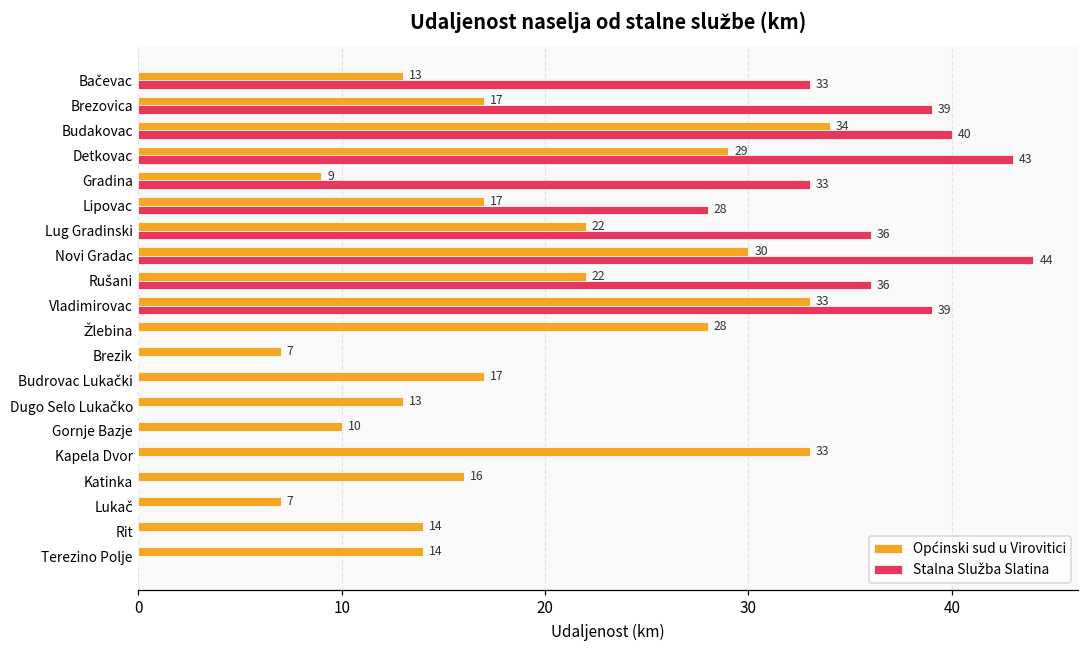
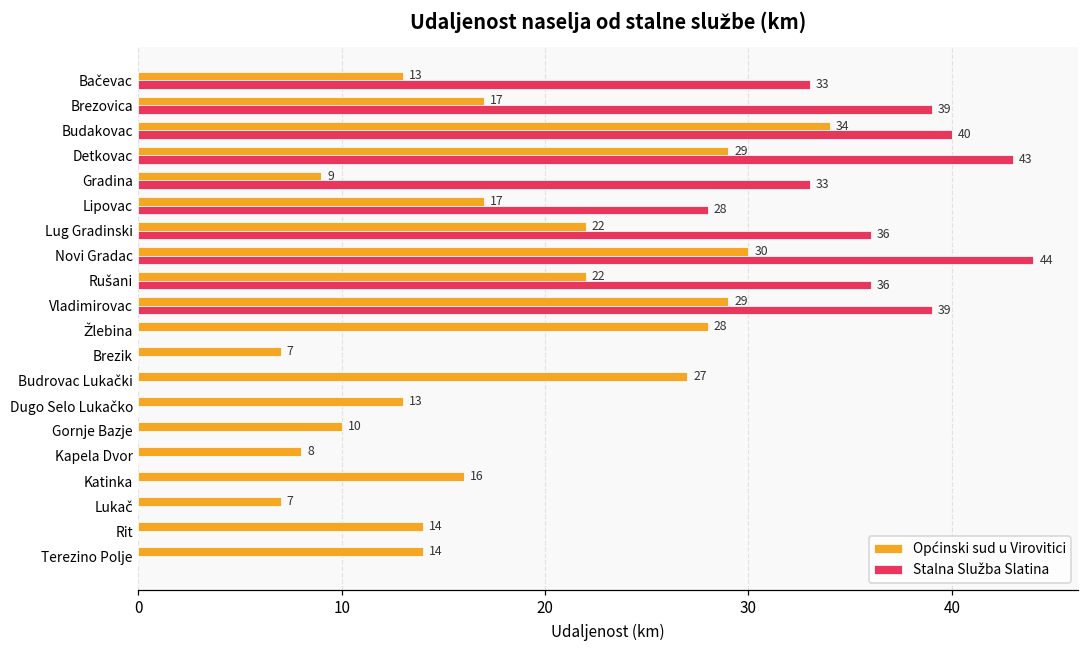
  {
    "Općinski sud u Virovitici": {
      "Bačevac": 13,
      "Brezovica": 17,
      "Budakovac": 34,
      "Detkovac": 29,
      "Gradina": 9,
      "Lipovac": 17,
      "Lug Gradinski": 22,
      "Novi Gradac": 30,
      "Rušani": 22,
-     "Vladimirovac": 33,
+     "Vladimirovac": 29,
      "Žlebina": 28,
      "Brezik": 7,
-     "Budrovac Lukački": 17,
+     "Budrovac Lukački": 27,
      "Dugo Selo Lukačko": 13,
      "Gornje Bazje": 10,
-     "Kapela Dvor": 33,
+     "Kapela Dvor": 8,
      "Katinka": 16,
      "Lukač": 7,
      "Rit": 14,
      "Terezino Polje": 14
    },
    "Stalna Služba Slatina": {
      "Bačevac": 33,
      "Brezovica": 39,
      "Budakovac": 40,
      "Detkovac": 43,
      "Gradina": 33,
      "Lipovac": 28,
      "Lug Gradinski": 36,
      "Novi Gradac": 44,
      "Rušani": 36,
      "Vladimirovac": 39
    }
  }
